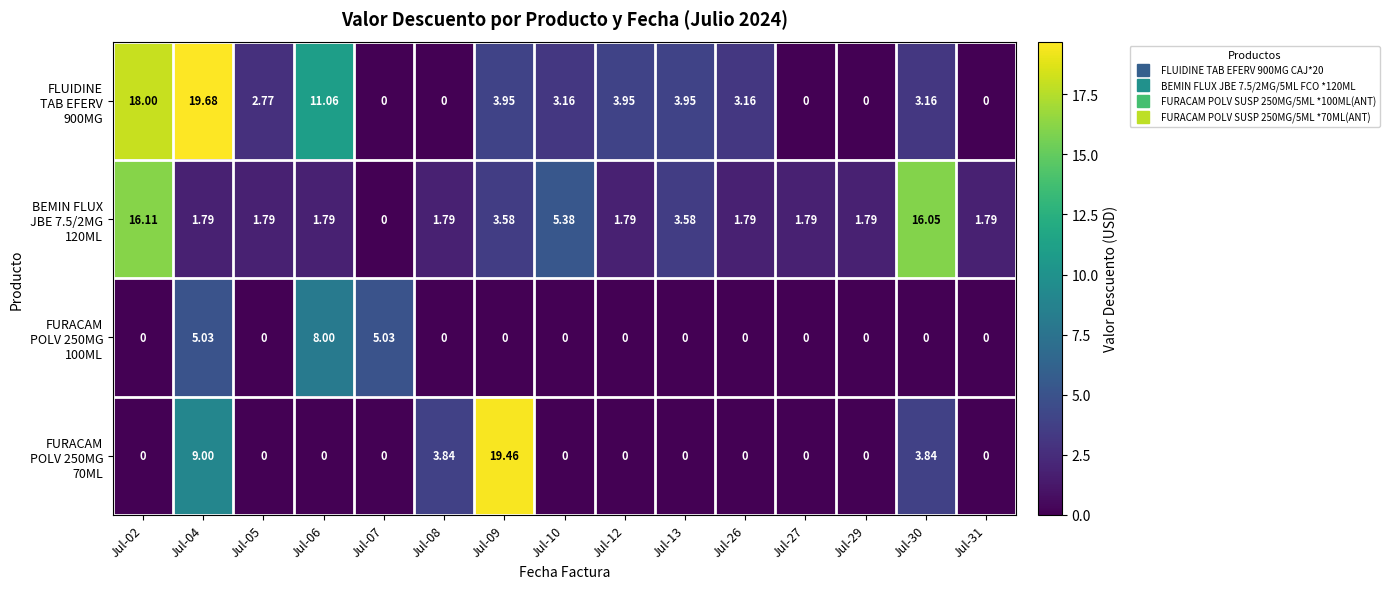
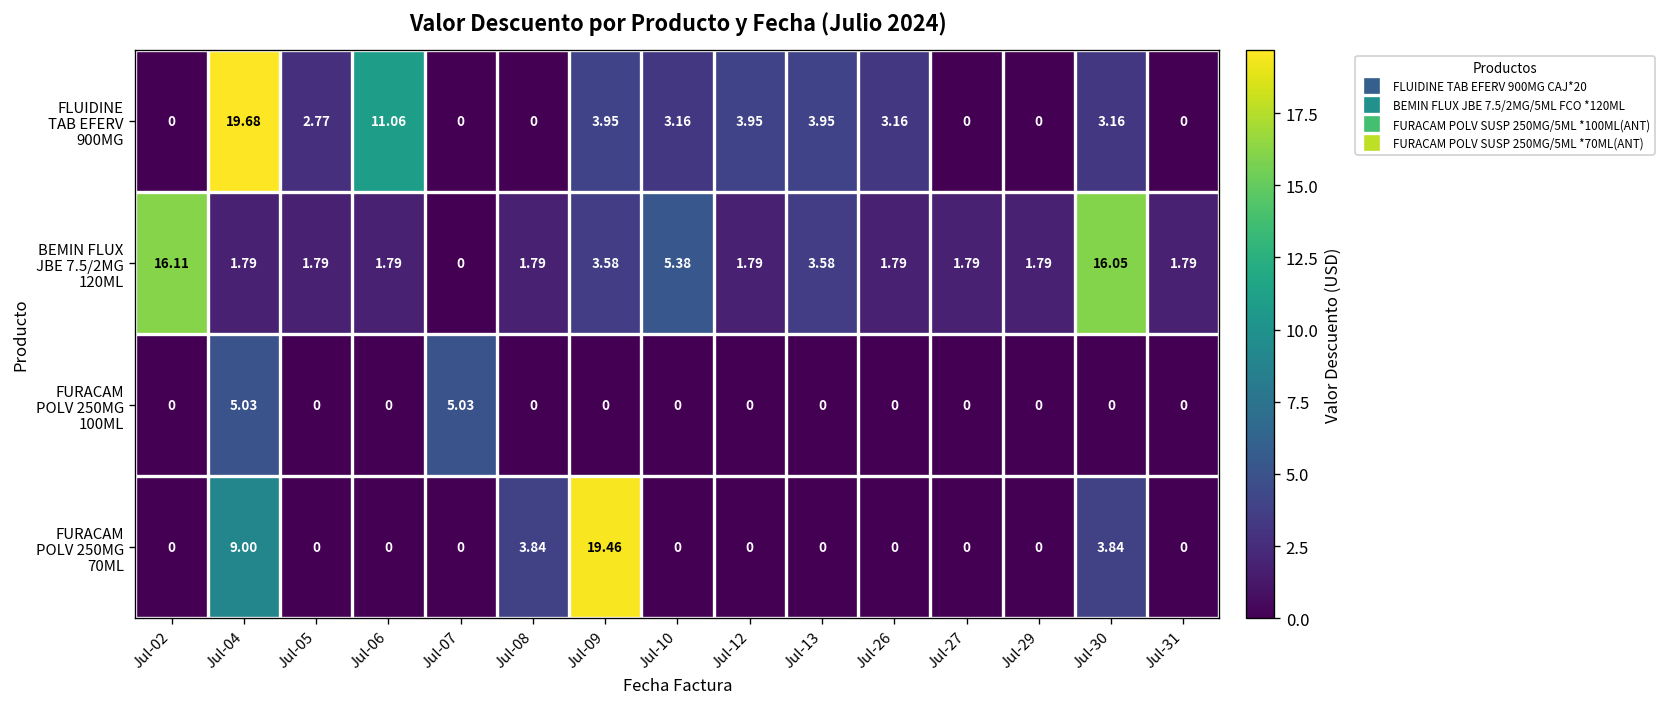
  {
    "FLUIDINE TAB EFERV 900MG": {
-     "Jul-02": 18.00,
+     "Jul-02": 0,
      "Jul-04": 19.68,
      "Jul-05": 2.77,
      "Jul-06": 11.06,
      "Jul-07": 0,
      "Jul-08": 0,
      "Jul-09": 3.95,
      "Jul-10": 3.16,
      "Jul-12": 3.95,
      "Jul-13": 3.95,
      "Jul-26": 3.16,
      "Jul-27": 0,
      "Jul-29": 0,
      "Jul-30": 3.16,
      "Jul-31": 0
    },
    "BEMIN FLUX JBE 7.5/2MG 120ML": {
      "Jul-02": 16.11,
      "Jul-04": 1.79,
      "Jul-05": 1.79,
      "Jul-06": 1.79,
      "Jul-07": 0,
      "Jul-08": 1.79,
      "Jul-09": 3.58,
      "Jul-10": 5.38,
      "Jul-12": 1.79,
      "Jul-13": 3.58,
      "Jul-26": 1.79,
      "Jul-27": 1.79,
      "Jul-29": 1.79,
      "Jul-30": 16.05,
      "Jul-31": 1.79
    },
    "FURACAM POLV 250MG 100ML": {
      "Jul-02": 0,
      "Jul-04": 5.03,
      "Jul-05": 0,
-     "Jul-06": 8.00,
+     "Jul-06": 0,
      "Jul-07": 5.03,
      "Jul-08": 0,
      "Jul-09": 0,
      "Jul-10": 0,
      "Jul-12": 0,
      "Jul-13": 0,
      "Jul-26": 0,
      "Jul-27": 0,
      "Jul-29": 0,
      "Jul-30": 0,
      "Jul-31": 0
    },
    "FURACAM POLV 250MG 70ML": {
      "Jul-02": 0,
      "Jul-04": 9.00,
      "Jul-05": 0,
      "Jul-06": 0,
      "Jul-07": 0,
      "Jul-08": 3.84,
      "Jul-09": 19.46,
      "Jul-10": 0,
      "Jul-12": 0,
      "Jul-13": 0,
      "Jul-26": 0,
      "Jul-27": 0,
      "Jul-29": 0,
      "Jul-30": 3.84,
      "Jul-31": 0
    }
  }
